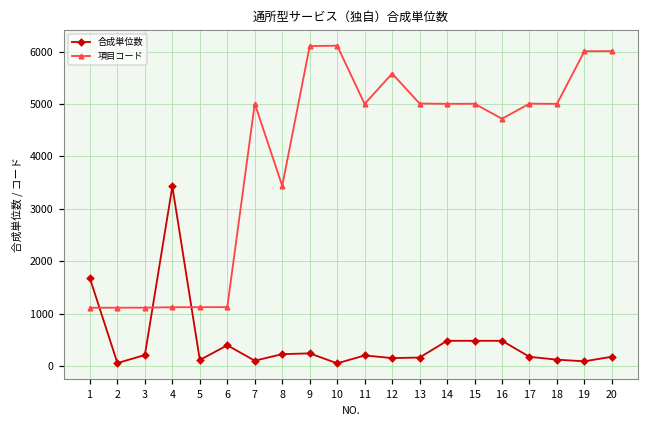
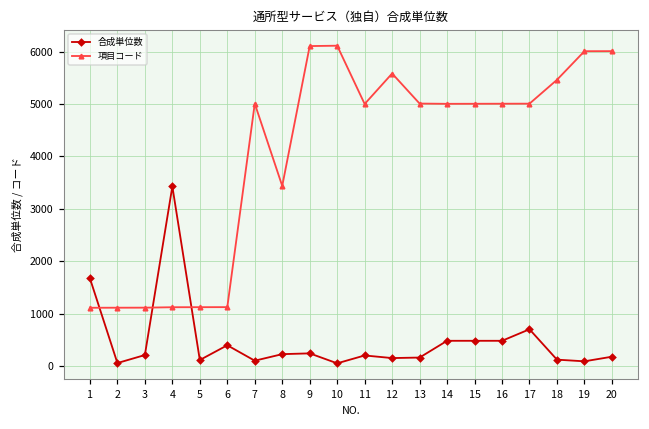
  {
    "合成単位数": {
      "1": 1700,
      "2": 100,
      "3": 200,
      "4": 3400,
      "5": 100,
      "6": 400,
      "7": 100,
      "8": 200,
      "9": 200,
      "10": 100,
      "11": 200,
      "12": 200,
      "13": 200,
      "14": 500,
      "15": 500,
      "16": 500,
-     "17": 200,
+     "17": 700,
      "18": 100,
      "19": 100,
      "20": 200
    },
    "項目コード": {
      "1": 1100,
      "2": 1100,
      "3": 1100,
      "4": 1100,
      "5": 1100,
      "6": 1100,
      "7": 5000,
      "8": 3400,
      "9": 6100,
      "10": 6100,
      "11": 5000,
      "12": 5600,
      "13": 5000,
      "14": 5000,
      "15": 5000,
-     "16": 4700,
+     "16": 5000,
      "17": 5000,
-     "18": 5000,
+     "18": 5500,
      "19": 6000,
      "20": 6000
    }
  }
